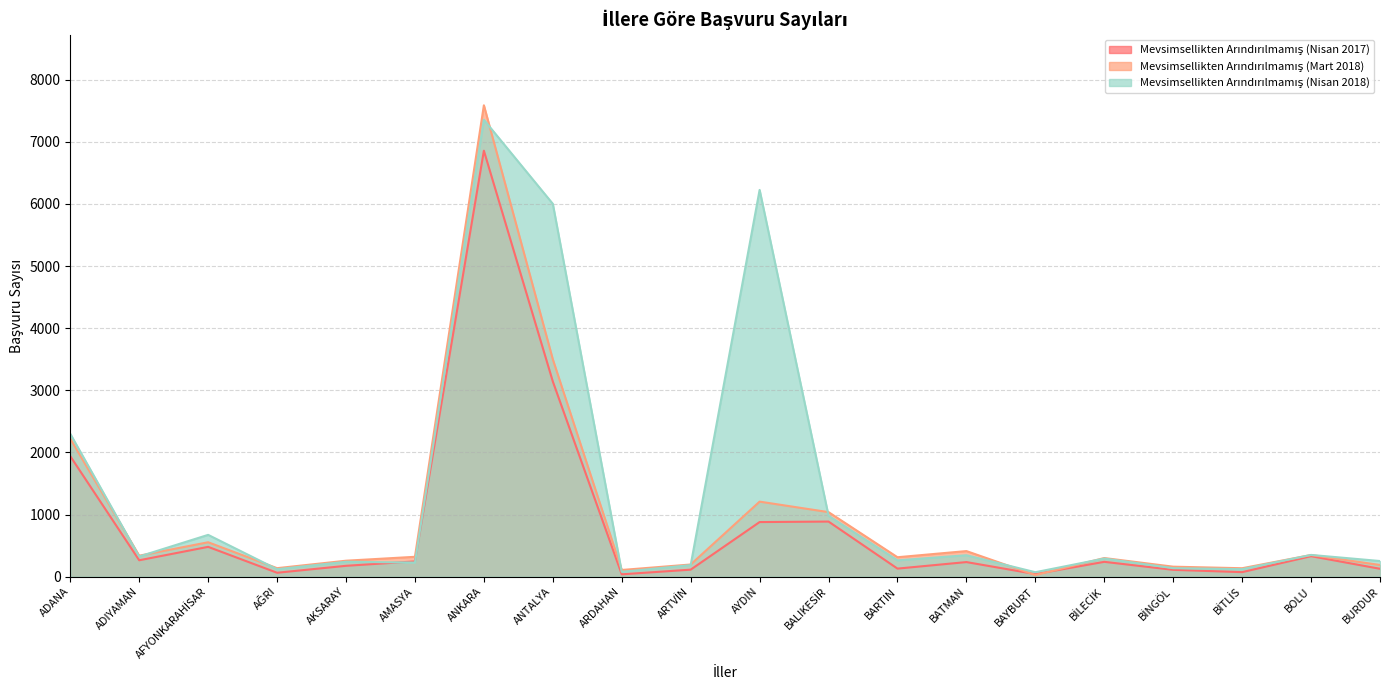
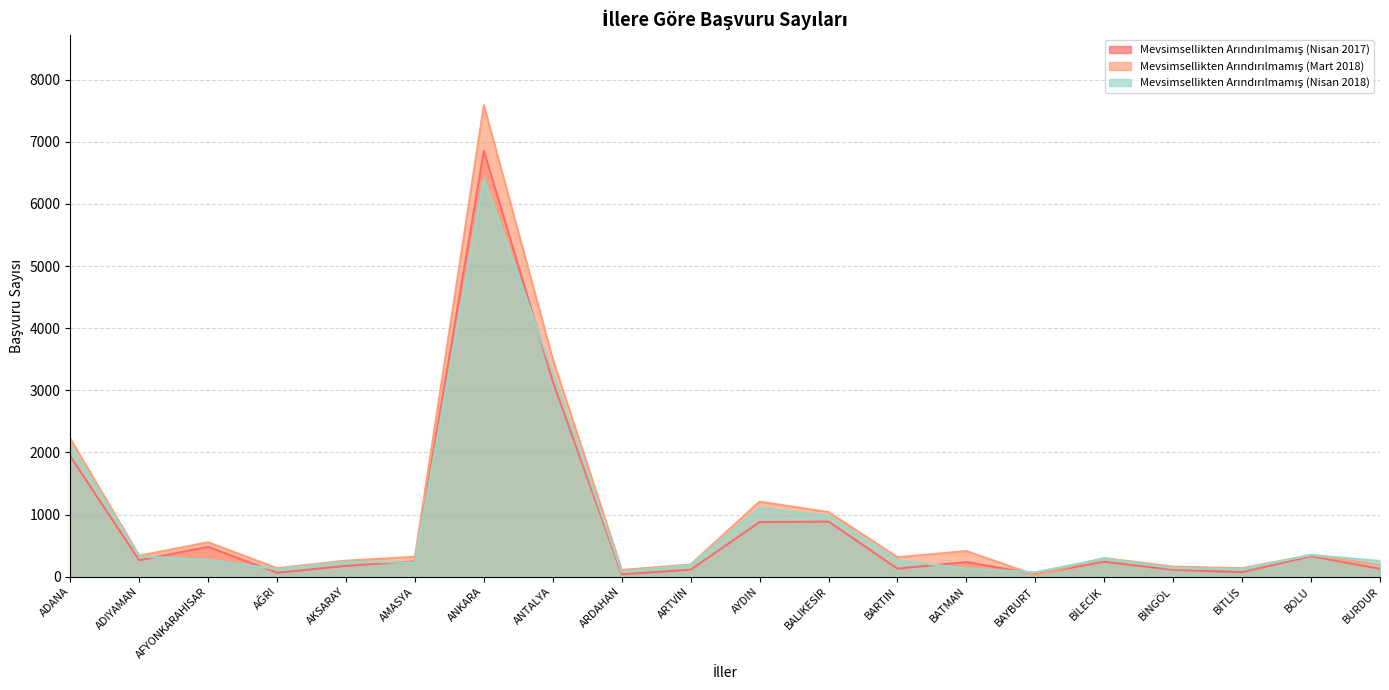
  {
    "Mevsimsellikten Arındırılmamış (Nisan 2018)": {
-     "ADANA": 2300,
-     "AFYONKARAHİSAR": 700,
-     "ANKARA": 7400,
-     "ANTALYA": 6000,
-     "AYDIN": 6200,
+     "ADANA": 2100,
+     "AFYONKARAHİSAR": 300,
+     "ANKARA": 6400,
+     "ANTALYA": 3300,
+     "AYDIN": 1100,
      "BALIKESİR": 1000,
      "BARTIN": 300,
-     "BATMAN": 300,
+     "BATMAN": 100,
      "BURDUR": 300
    }
  }
